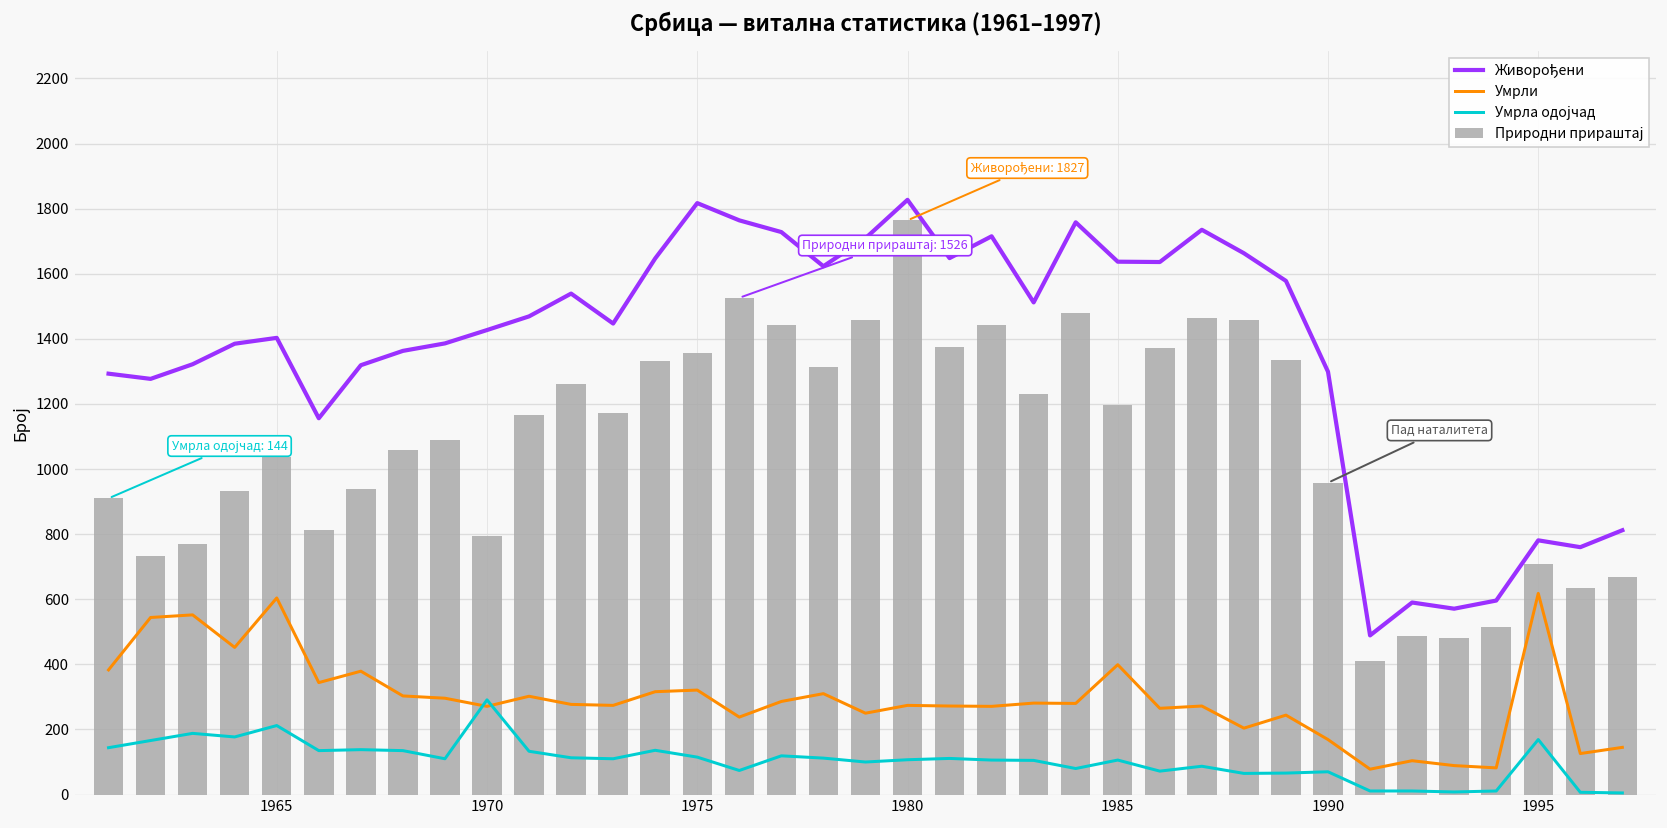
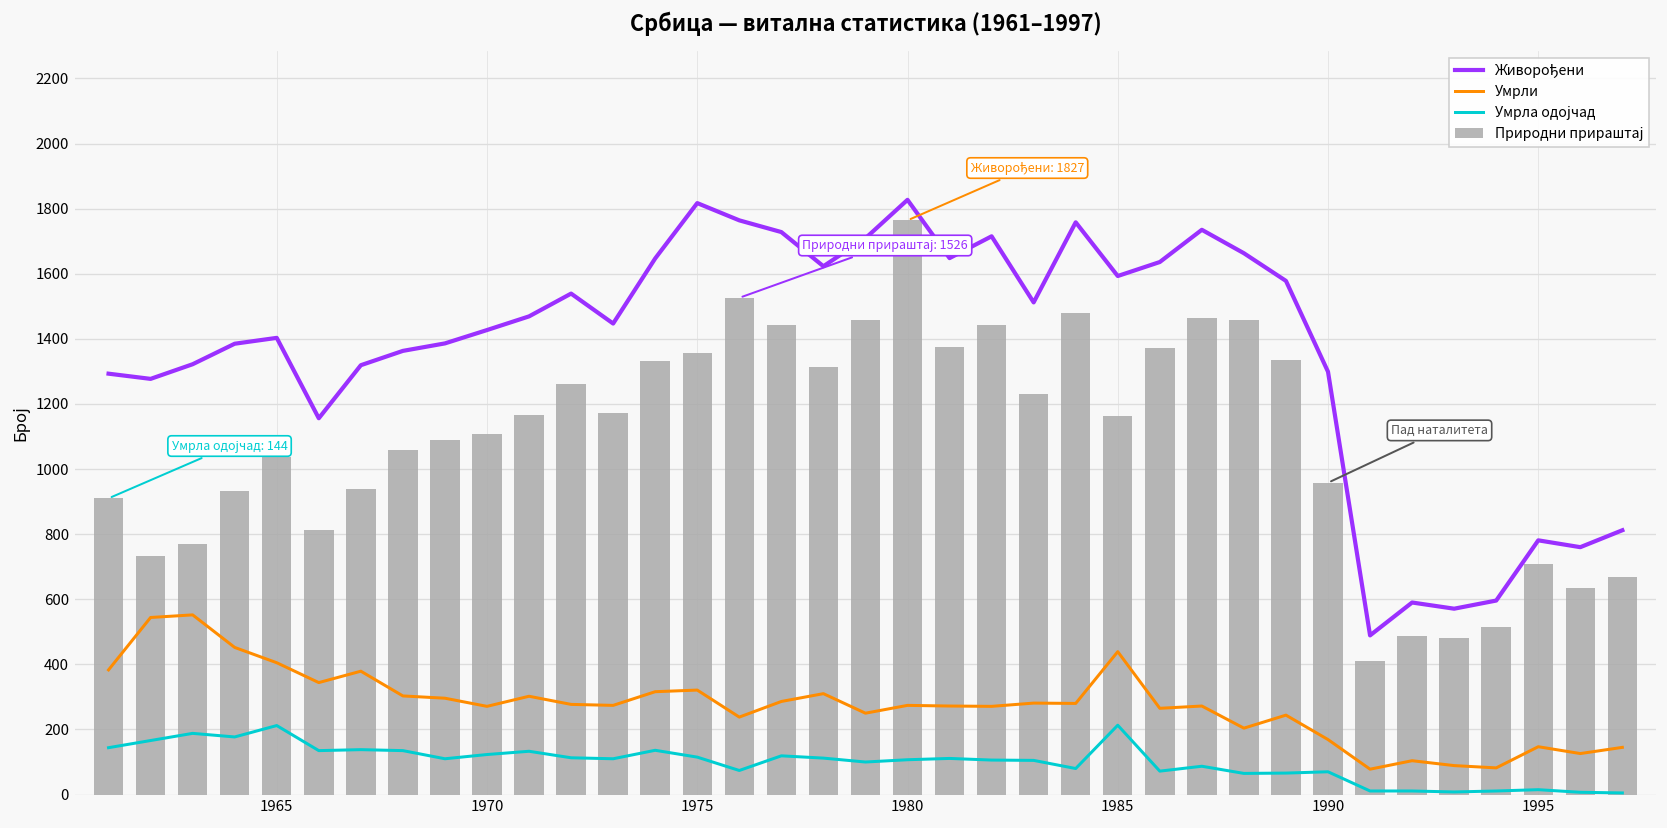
  {
    "Живорођени": {
      "1965": 1400,
      "1970": 1430,
      "1975": 1820,
-     "1985": 1640,
+     "1985": 1590,
      "1990": 1300,
      "1995": 780
    },
    "Природни прираштај": {
-     "1970": 790,
+     "1970": 1110,
      "1975": 1360,
-     "1985": 1200,
+     "1985": 1160,
      "1990": 960,
      "1995": 710
    },
    "Умрли": {
-     "1965": 600,
+     "1965": 410,
      "1970": 270,
      "1975": 320,
      "1980": 270,
-     "1985": 400,
+     "1985": 440,
      "1990": 170,
-     "1995": 620
+     "1995": 150
    },
    "Умрла одојчад": {
      "1965": 210,
-     "1970": 290,
+     "1970": 120,
      "1975": 120,
      "1980": 110,
-     "1985": 110,
+     "1985": 210,
      "1990": 70,
-     "1995": 170
+     "1995": 20
    }
  }
